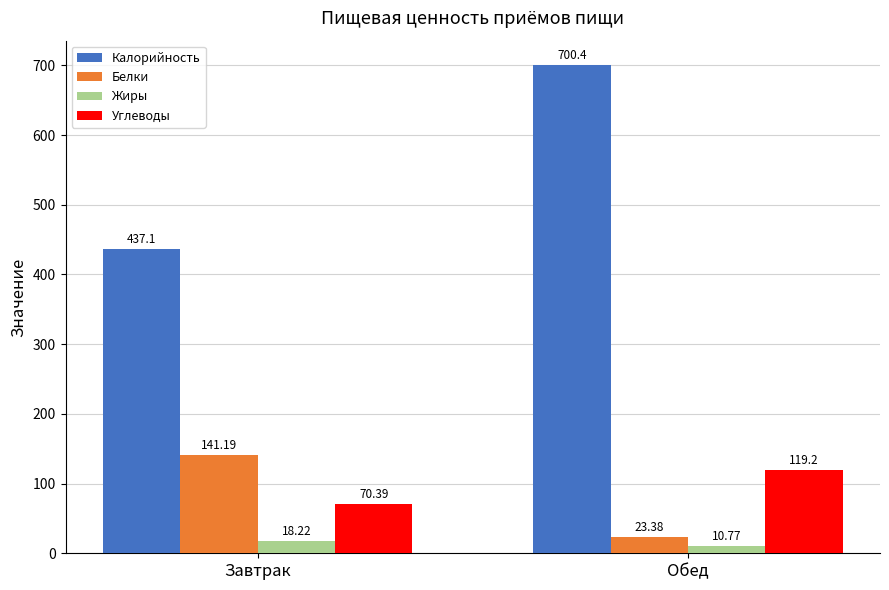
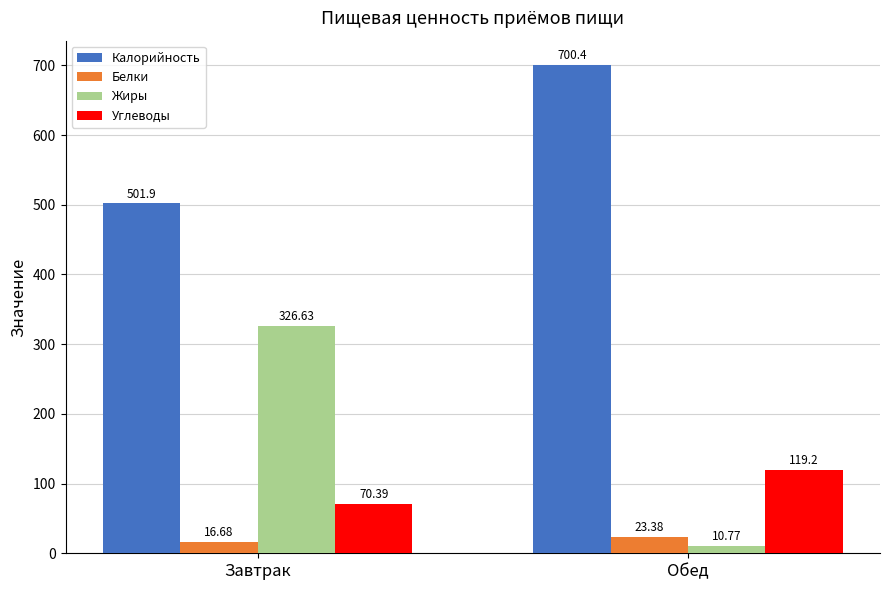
  {
    "Калорийность": {
-     "Завтрак": 437.1,
+     "Завтрак": 501.9,
      "Обед": 700.4
    },
    "Белки": {
-     "Завтрак": 141.19,
+     "Завтрак": 16.68,
      "Обед": 23.38
    },
    "Жиры": {
-     "Завтрак": 18.22,
+     "Завтрак": 326.63,
      "Обед": 10.77
    },
    "Углеводы": {
      "Завтрак": 70.39,
      "Обед": 119.2
    }
  }
